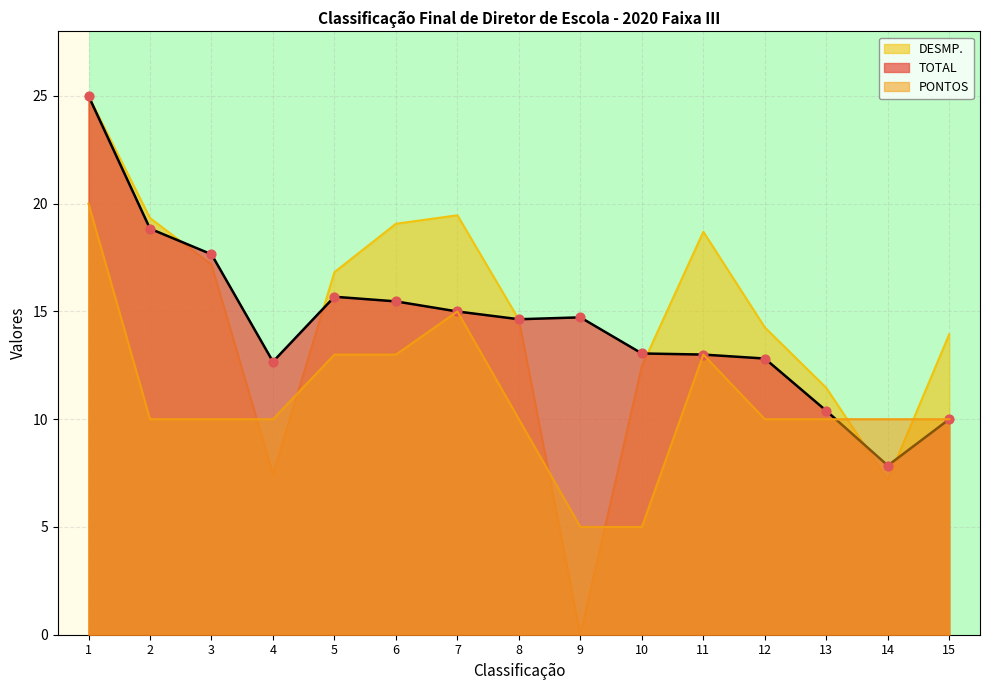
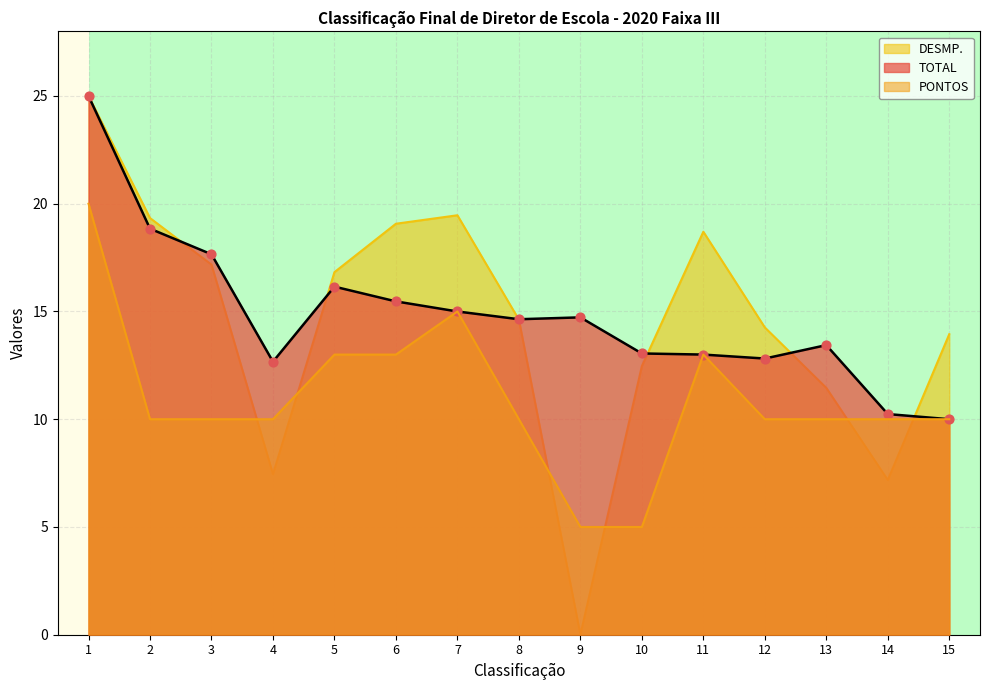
  {
    "TOTAL": {
      "2": 18.8,
      "3": 17.7,
      "4": 12.7,
-     "5": 15.7,
+     "5": 16.2,
      "6": 15.5,
      "9": 14.7,
      "10": 13.1,
      "12": 12.8,
-     "13": 10.4,
-     "14": 7.9
+     "13": 13.4,
+     "14": 10.2
    }
  }
